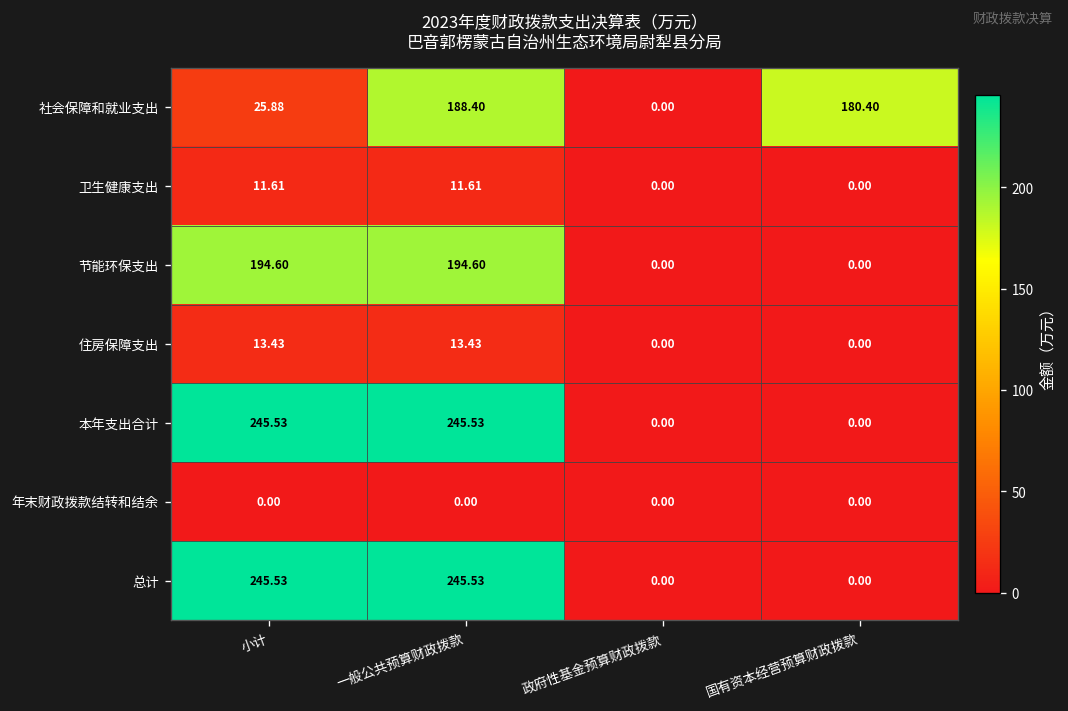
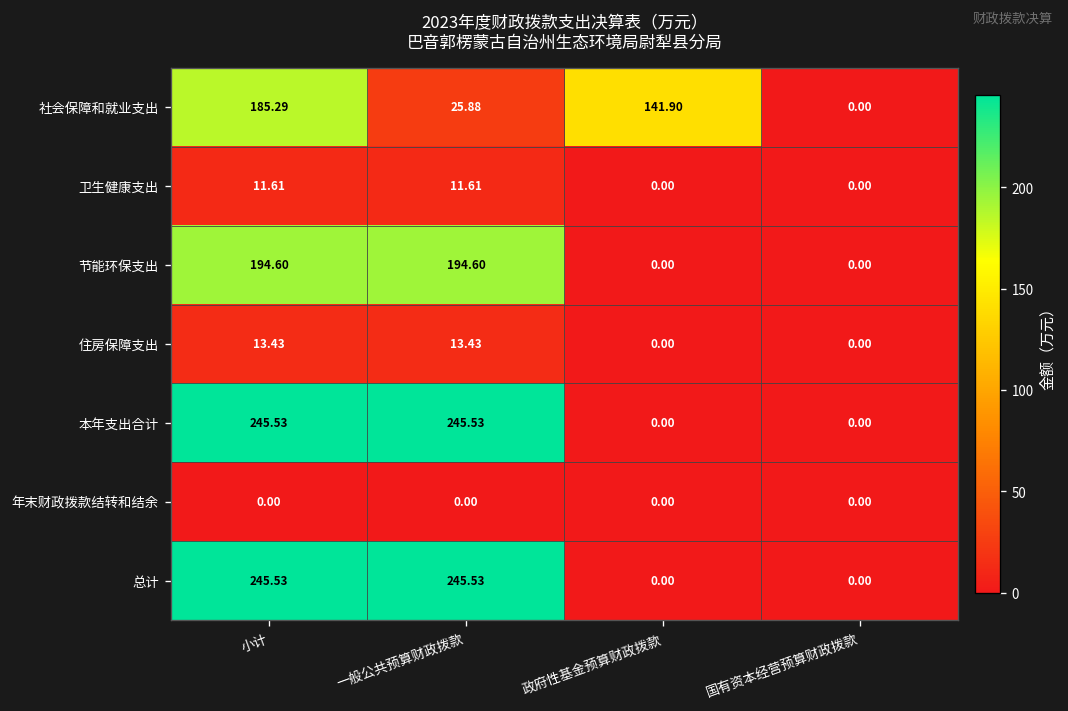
  {
    "社会保障和就业支出": {
-     "小计": 25.88,
-     "一般公共预算财政拨款": 188.40,
-     "政府性基金预算财政拨款": 0.00,
-     "国有资本经营预算财政拨款": 180.40
+     "小计": 185.29,
+     "一般公共预算财政拨款": 25.88,
+     "政府性基金预算财政拨款": 141.90,
+     "国有资本经营预算财政拨款": 0.00
    },
    "卫生健康支出": {
      "小计": 11.61,
      "一般公共预算财政拨款": 11.61,
      "政府性基金预算财政拨款": 0.00,
      "国有资本经营预算财政拨款": 0.00
    },
    "节能环保支出": {
      "小计": 194.60,
      "一般公共预算财政拨款": 194.60,
      "政府性基金预算财政拨款": 0.00,
      "国有资本经营预算财政拨款": 0.00
    },
    "住房保障支出": {
      "小计": 13.43,
      "一般公共预算财政拨款": 13.43,
      "政府性基金预算财政拨款": 0.00,
      "国有资本经营预算财政拨款": 0.00
    },
    "本年支出合计": {
      "小计": 245.53,
      "一般公共预算财政拨款": 245.53,
      "政府性基金预算财政拨款": 0.00,
      "国有资本经营预算财政拨款": 0.00
    },
    "年末财政拨款结转和结余": {
      "小计": 0.00,
      "一般公共预算财政拨款": 0.00,
      "政府性基金预算财政拨款": 0.00,
      "国有资本经营预算财政拨款": 0.00
    },
    "总计": {
      "小计": 245.53,
      "一般公共预算财政拨款": 245.53,
      "政府性基金预算财政拨款": 0.00,
      "国有资本经营预算财政拨款": 0.00
    }
  }
